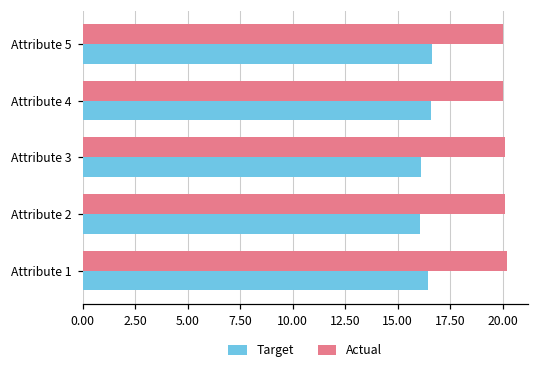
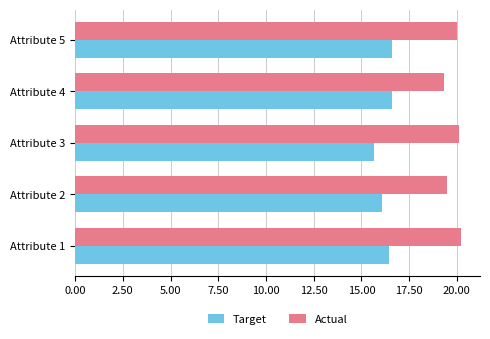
  {
    "Target": {
      "Attribute 5": 16.6,
      "Attribute 4": 16.6,
-     "Attribute 3": 16.1,
+     "Attribute 3": 15.7,
      "Attribute 2": 16.1,
      "Attribute 1": 16.4
    },
    "Actual": {
      "Attribute 5": 20.0,
-     "Attribute 4": 20.0,
+     "Attribute 4": 19.3,
      "Attribute 3": 20.1,
-     "Attribute 2": 20.1,
+     "Attribute 2": 19.5,
      "Attribute 1": 20.2
    }
  }
